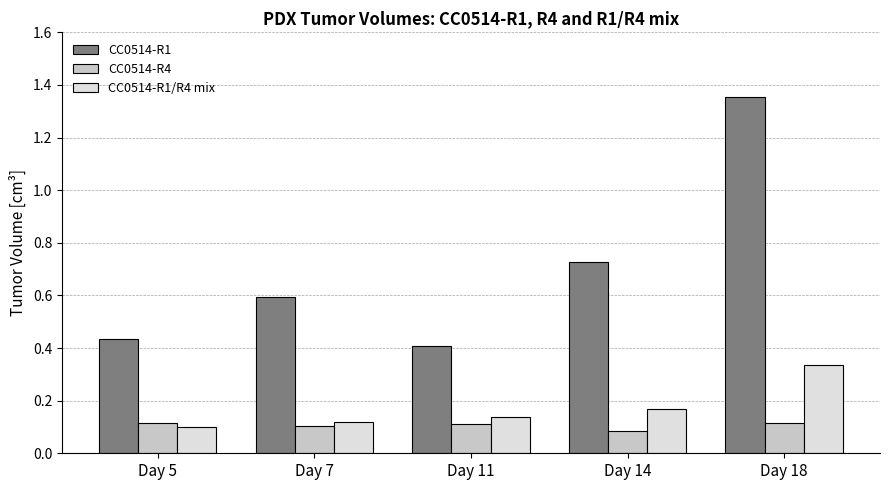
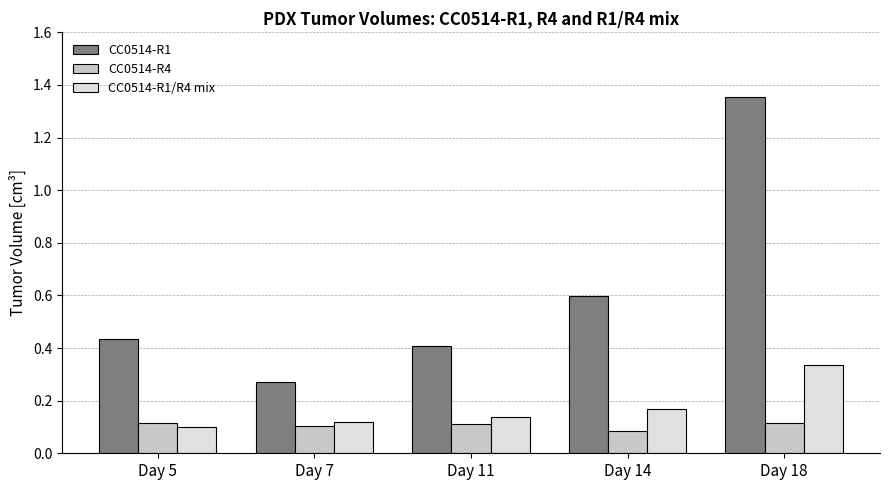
  {
    "CC0514-R1": {
      "Day 5": 0.44,
-     "Day 7": 0.59,
+     "Day 7": 0.27,
      "Day 11": 0.41,
-     "Day 14": 0.73,
+     "Day 14": 0.60,
      "Day 18": 1.35
    }
  }
